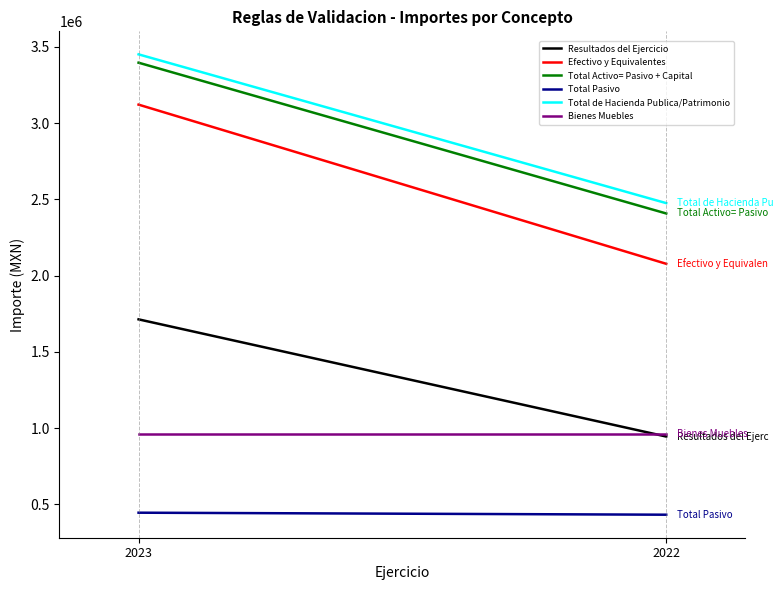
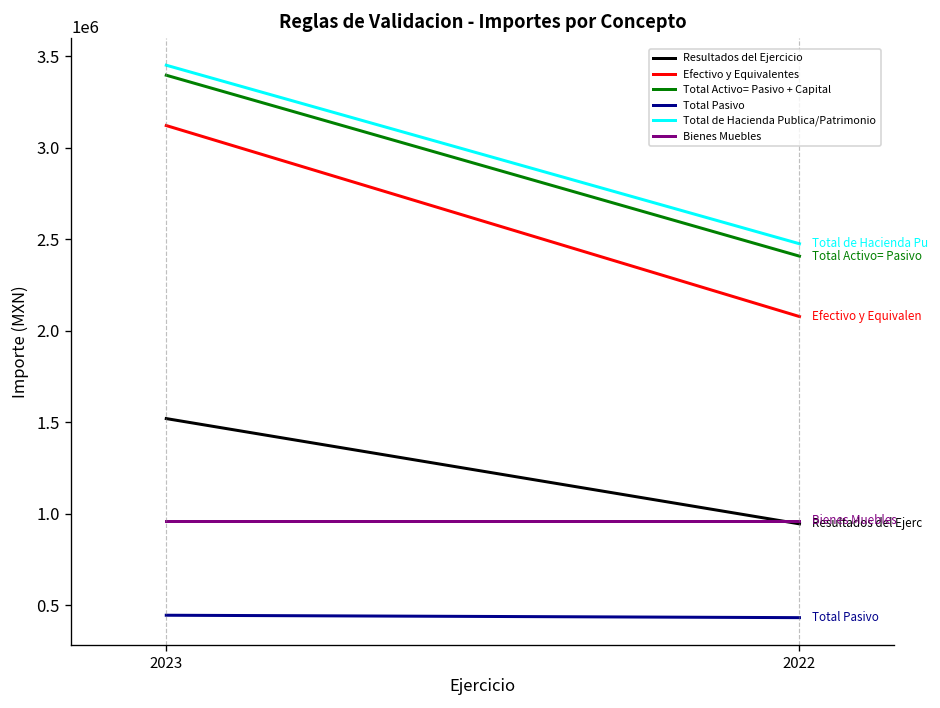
  {
    "Resultados del Ejercicio": {
-     "2023": 1710000
+     "2023": 1520000
    },
    "Efectivo y Equivalentes": {
      "2023": 3120000,
      "2022": 2080000
    },
    "Total Activo= Pasivo + Capital": {
      "2023": 3400000,
      "2022": 2410000
    },
    "Total Pasivo": {
      "2023": 450000,
      "2022": 430000
    },
    "Total de Hacienda Publica/Patrimonio": {
      "2023": 3450000,
      "2022": 2480000
    },
    "Bienes Muebles": {
      "2023": 960000
    }
  }
